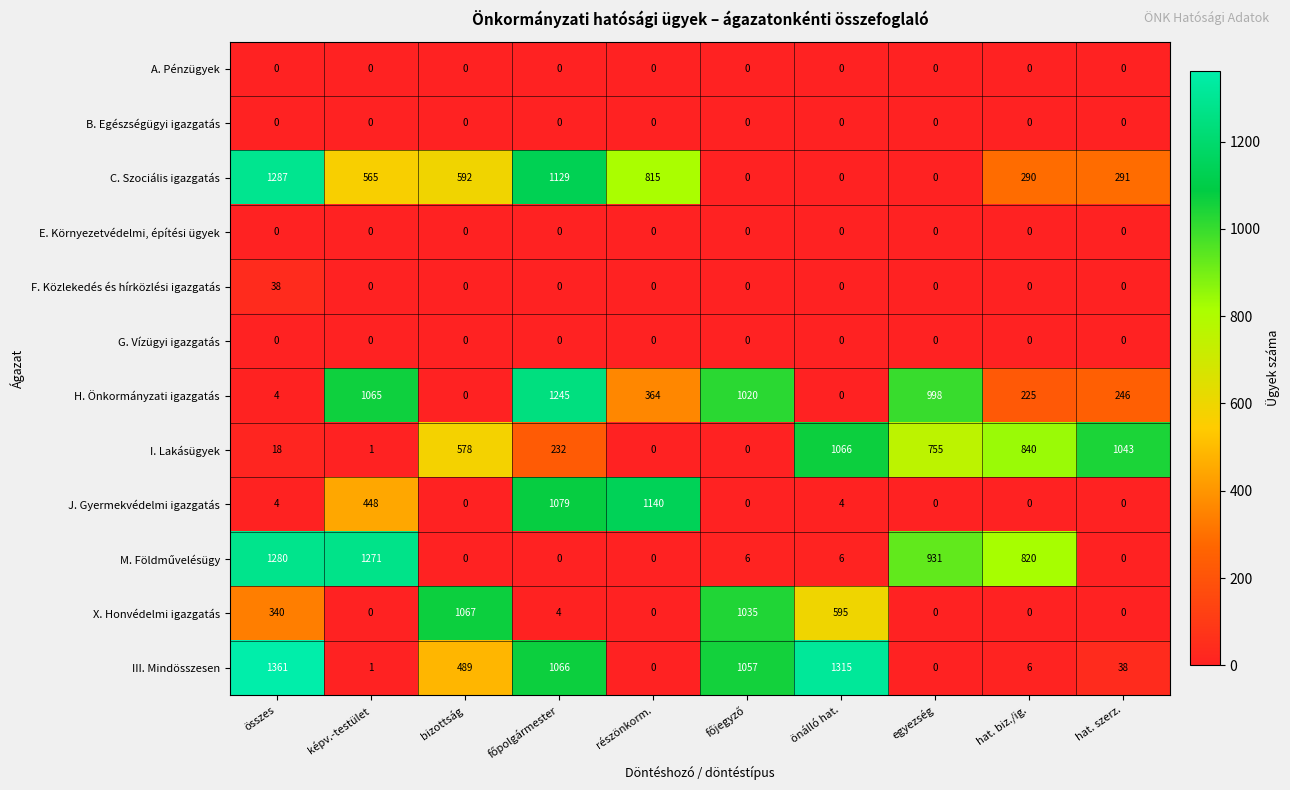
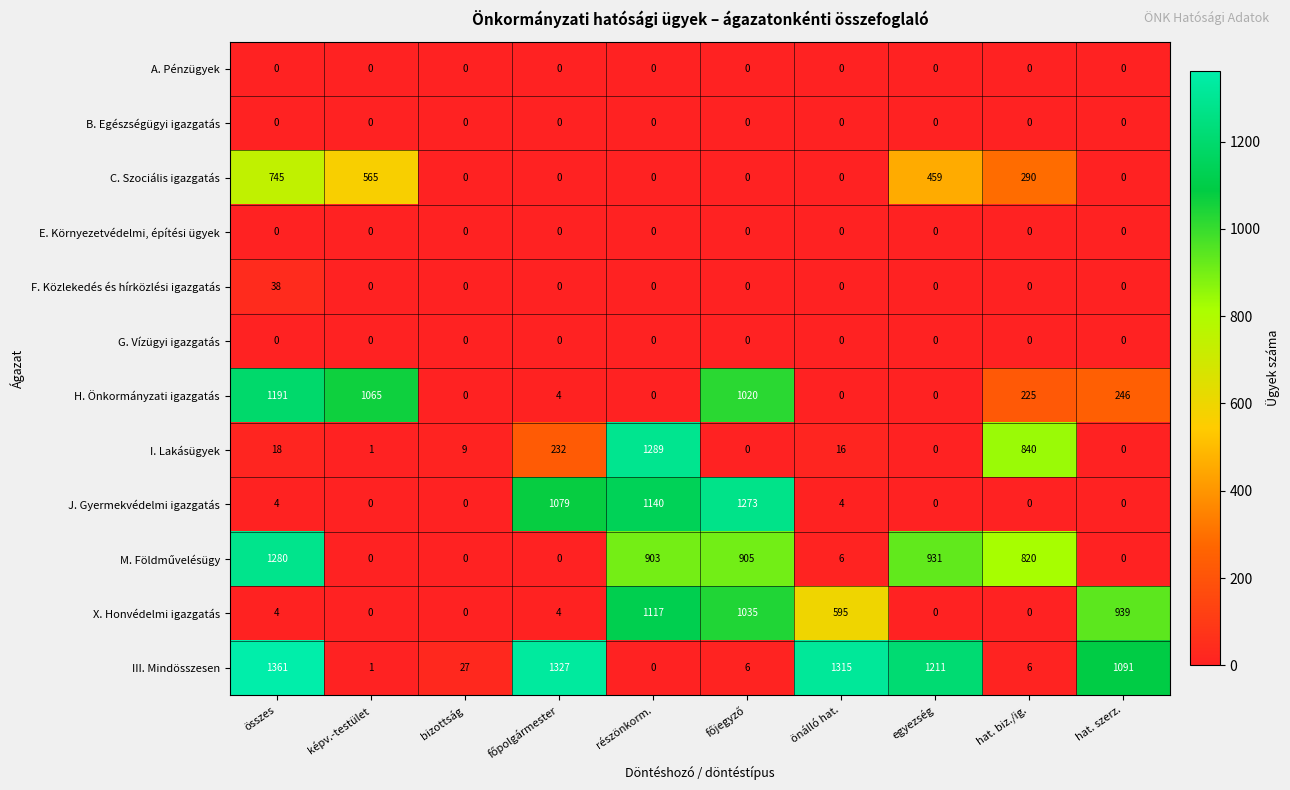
  {
    "A. Pénzügyek": {
      "összes": 0,
      "képv.-testület": 0,
      "bizottság": 0,
      "főpolgármester": 0,
      "részönkorm.": 0,
      "főjegyző": 0,
      "önálló hat.": 0,
      "egyezség": 0,
      "hat. biz./ig.": 0,
      "hat. szerz.": 0
    },
    "B. Egészségügyi igazgatás": {
      "összes": 0,
      "képv.-testület": 0,
      "bizottság": 0,
      "főpolgármester": 0,
      "részönkorm.": 0,
      "főjegyző": 0,
      "önálló hat.": 0,
      "egyezség": 0,
      "hat. biz./ig.": 0,
      "hat. szerz.": 0
    },
    "C. Szociális igazgatás": {
-     "összes": 1287,
+     "összes": 745,
      "képv.-testület": 565,
-     "bizottság": 592,
-     "főpolgármester": 1129,
-     "részönkorm.": 815,
+     "bizottság": 0,
+     "főpolgármester": 0,
+     "részönkorm.": 0,
      "főjegyző": 0,
      "önálló hat.": 0,
-     "egyezség": 0,
+     "egyezség": 459,
      "hat. biz./ig.": 290,
-     "hat. szerz.": 291
+     "hat. szerz.": 0
    },
    "E. Környezetvédelmi, építési ügyek": {
      "összes": 0,
      "képv.-testület": 0,
      "bizottság": 0,
      "főpolgármester": 0,
      "részönkorm.": 0,
      "főjegyző": 0,
      "önálló hat.": 0,
      "egyezség": 0,
      "hat. biz./ig.": 0,
      "hat. szerz.": 0
    },
    "F. Közlekedés és hírközlési igazgatás": {
      "összes": 38,
      "képv.-testület": 0,
      "bizottság": 0,
      "főpolgármester": 0,
      "részönkorm.": 0,
      "főjegyző": 0,
      "önálló hat.": 0,
      "egyezség": 0,
      "hat. biz./ig.": 0,
      "hat. szerz.": 0
    },
    "G. Vízügyi igazgatás": {
      "összes": 0,
      "képv.-testület": 0,
      "bizottság": 0,
      "főpolgármester": 0,
      "részönkorm.": 0,
      "főjegyző": 0,
      "önálló hat.": 0,
      "egyezség": 0,
      "hat. biz./ig.": 0,
      "hat. szerz.": 0
    },
    "H. Önkormányzati igazgatás": {
-     "összes": 4,
+     "összes": 1191,
      "képv.-testület": 1065,
      "bizottság": 0,
-     "főpolgármester": 1245,
-     "részönkorm.": 364,
+     "főpolgármester": 4,
+     "részönkorm.": 0,
      "főjegyző": 1020,
      "önálló hat.": 0,
-     "egyezség": 998,
+     "egyezség": 0,
      "hat. biz./ig.": 225,
      "hat. szerz.": 246
    },
    "I. Lakásügyek": {
      "összes": 18,
      "képv.-testület": 1,
-     "bizottság": 578,
+     "bizottság": 9,
      "főpolgármester": 232,
-     "részönkorm.": 0,
+     "részönkorm.": 1289,
      "főjegyző": 0,
-     "önálló hat.": 1066,
-     "egyezség": 755,
+     "önálló hat.": 16,
+     "egyezség": 0,
      "hat. biz./ig.": 840,
-     "hat. szerz.": 1043
+     "hat. szerz.": 0
    },
    "J. Gyermekvédelmi igazgatás": {
      "összes": 4,
-     "képv.-testület": 448,
+     "képv.-testület": 0,
      "bizottság": 0,
      "főpolgármester": 1079,
      "részönkorm.": 1140,
-     "főjegyző": 0,
+     "főjegyző": 1273,
      "önálló hat.": 4,
      "egyezség": 0,
      "hat. biz./ig.": 0,
      "hat. szerz.": 0
    },
    "M. Földművelésügy": {
      "összes": 1280,
-     "képv.-testület": 1271,
+     "képv.-testület": 0,
      "bizottság": 0,
      "főpolgármester": 0,
-     "részönkorm.": 0,
-     "főjegyző": 6,
+     "részönkorm.": 903,
+     "főjegyző": 905,
      "önálló hat.": 6,
      "egyezség": 931,
      "hat. biz./ig.": 820,
      "hat. szerz.": 0
    },
    "X. Honvédelmi igazgatás": {
-     "összes": 340,
+     "összes": 4,
      "képv.-testület": 0,
-     "bizottság": 1067,
+     "bizottság": 0,
      "főpolgármester": 4,
-     "részönkorm.": 0,
+     "részönkorm.": 1117,
      "főjegyző": 1035,
      "önálló hat.": 595,
      "egyezség": 0,
      "hat. biz./ig.": 0,
-     "hat. szerz.": 0
+     "hat. szerz.": 939
    },
    "III. Mindösszesen": {
      "összes": 1361,
      "képv.-testület": 1,
-     "bizottság": 489,
-     "főpolgármester": 1066,
+     "bizottság": 27,
+     "főpolgármester": 1327,
      "részönkorm.": 0,
-     "főjegyző": 1057,
+     "főjegyző": 6,
      "önálló hat.": 1315,
-     "egyezség": 0,
+     "egyezség": 1211,
      "hat. biz./ig.": 6,
-     "hat. szerz.": 38
+     "hat. szerz.": 1091
    }
  }
